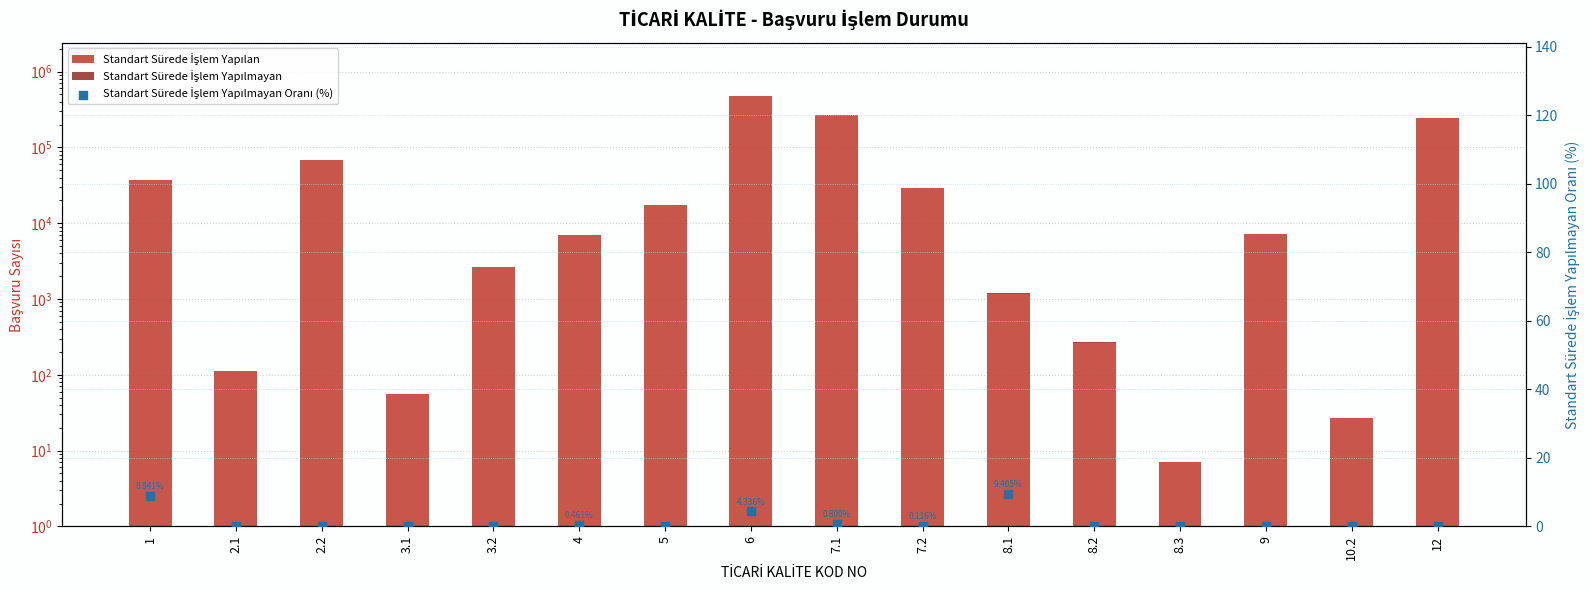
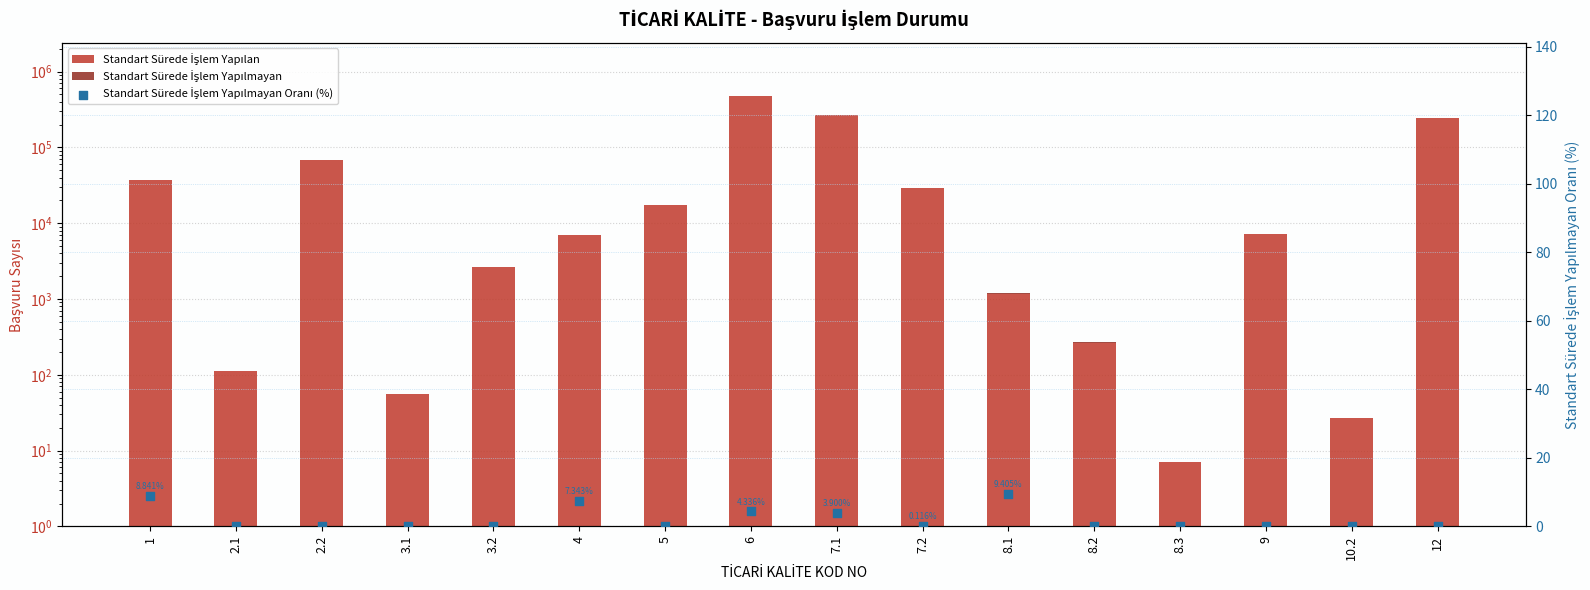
  {
    "Standart Sürede İşlem Yapılmayan Oranı (%)": {
-     "4": "0.461%",
-     "7.1": "0.800%"
+     "4": "7.343%",
+     "7.1": "3.900%"
    }
  }
